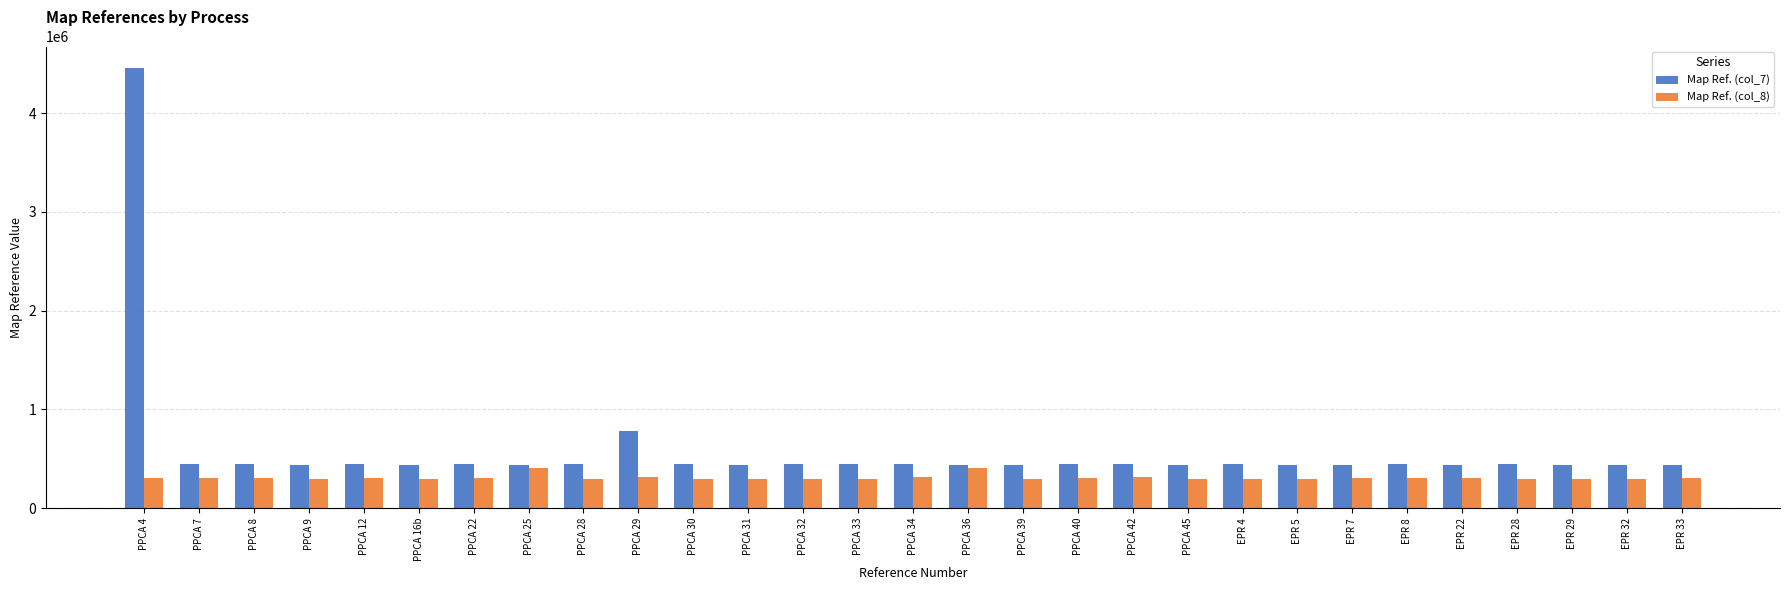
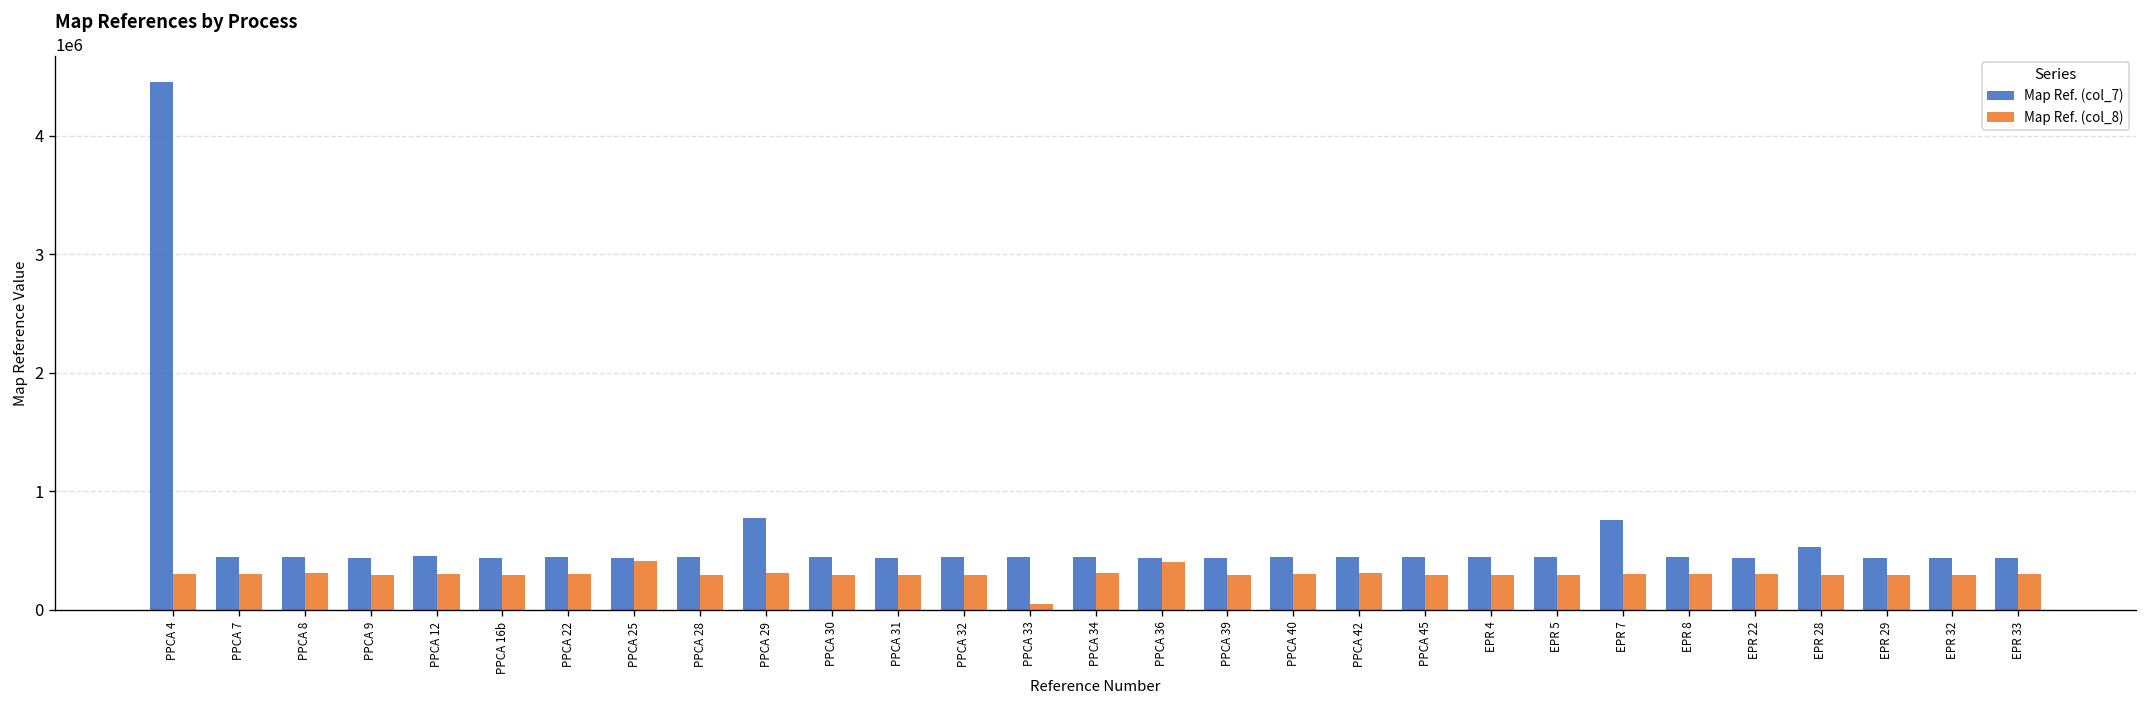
  {
    "Map Ref. (col_7)": {
      "PPCA 4": 4500000,
      "PPCA 7": 400000,
      "PPCA 8": 400000,
      "PPCA 9": 400000,
      "PPCA 12": 500000,
      "PPCA 16b": 400000,
      "PPCA 22": 400000,
      "PPCA 25": 400000,
      "PPCA 28": 400000,
      "PPCA 29": 800000,
      "PPCA 30": 400000,
      "PPCA 31": 400000,
      "PPCA 32": 400000,
      "PPCA 33": 400000,
      "PPCA 34": 400000,
      "PPCA 36": 400000,
      "PPCA 39": 400000,
      "PPCA 40": 400000,
      "PPCA 42": 400000,
      "PPCA 45": 400000,
      "EPR 4": 400000,
      "EPR 5": 400000,
-     "EPR 7": 400000,
+     "EPR 7": 800000,
      "EPR 8": 400000,
      "EPR 22": 400000,
-     "EPR 28": 400000,
+     "EPR 28": 500000,
      "EPR 29": 400000,
      "EPR 32": 400000,
      "EPR 33": 400000
    },
    "Map Ref. (col_8)": {
      "PPCA 4": 300000,
      "PPCA 7": 300000,
      "PPCA 8": 300000,
      "PPCA 9": 300000,
      "PPCA 12": 300000,
      "PPCA 16b": 300000,
      "PPCA 22": 300000,
      "PPCA 25": 400000,
      "PPCA 28": 300000,
      "PPCA 29": 300000,
      "PPCA 30": 300000,
      "PPCA 31": 300000,
      "PPCA 32": 300000,
-     "PPCA 33": 300000,
+     "PPCA 33": 0,
      "PPCA 34": 300000,
      "PPCA 36": 400000,
      "PPCA 39": 300000,
      "PPCA 40": 300000,
      "PPCA 42": 300000,
      "PPCA 45": 300000,
      "EPR 4": 300000,
      "EPR 5": 300000,
      "EPR 7": 300000,
      "EPR 8": 300000,
      "EPR 22": 300000,
      "EPR 28": 300000,
      "EPR 29": 300000,
      "EPR 32": 300000,
      "EPR 33": 300000
    }
  }
